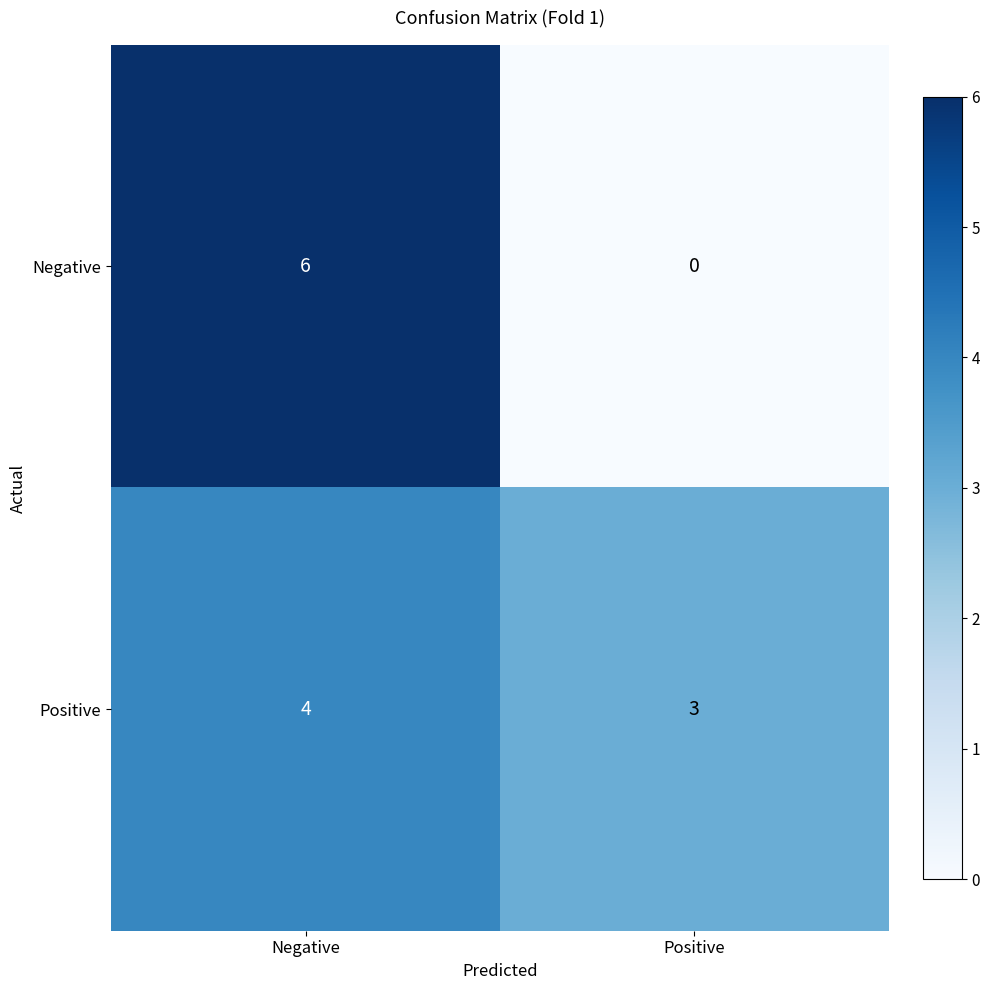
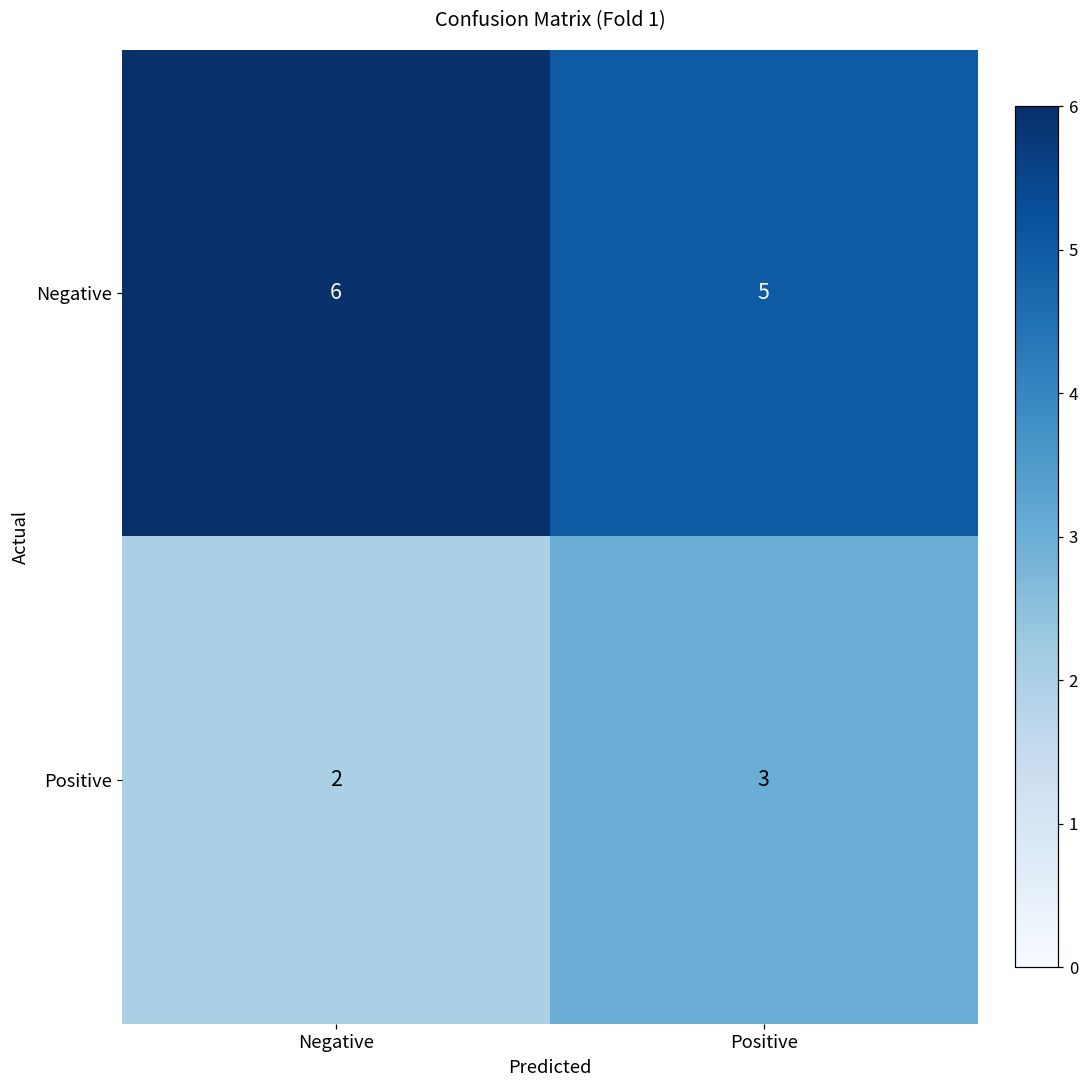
  {
    "Negative": {
      "Negative": 6,
-     "Positive": 0
+     "Positive": 5
    },
    "Positive": {
-     "Negative": 4,
+     "Negative": 2,
      "Positive": 3
    }
  }
